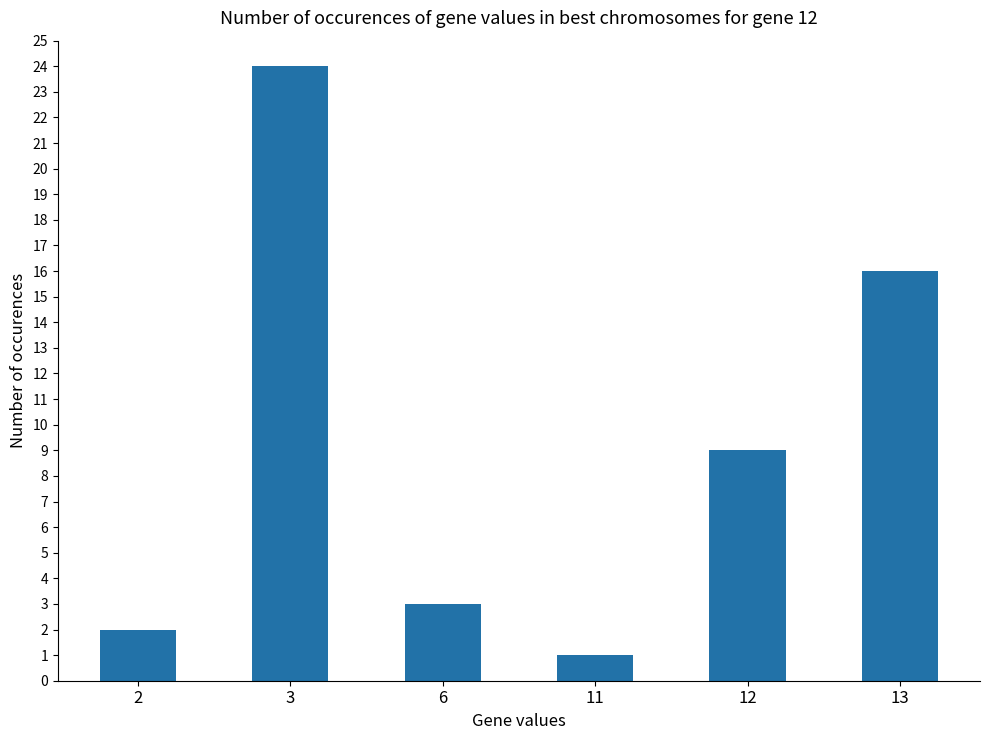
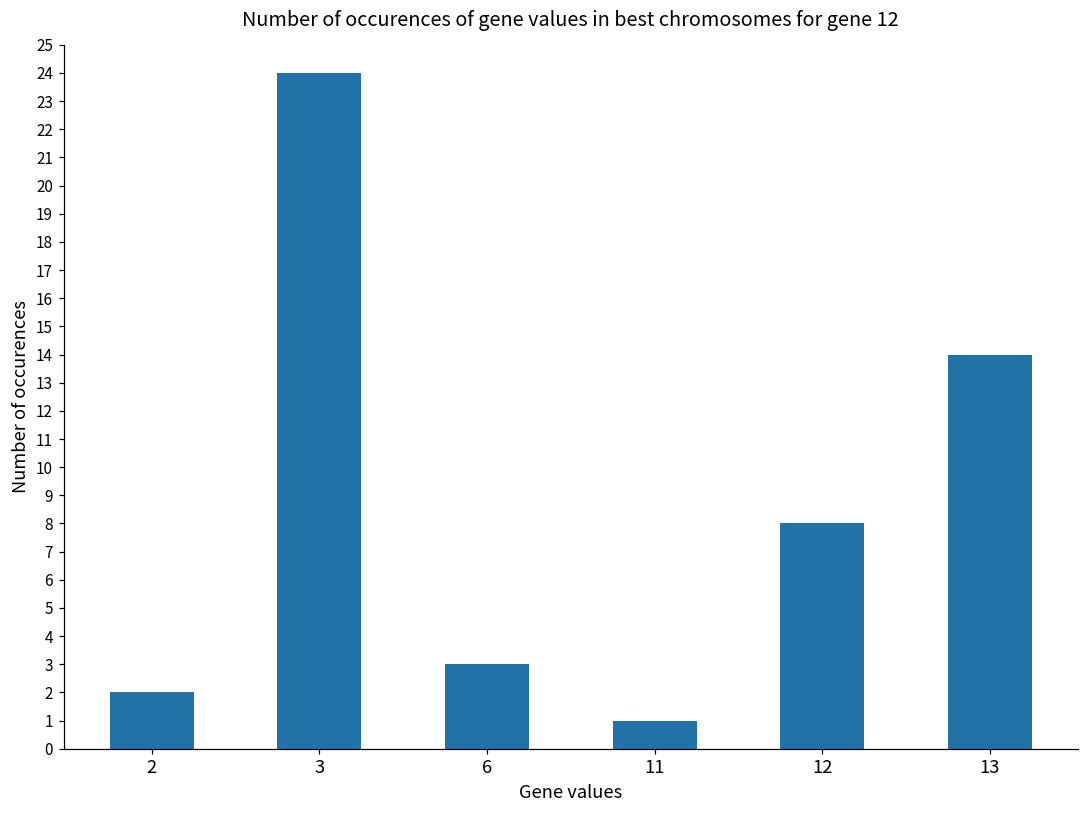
  {
    "2": 2,
    "3": 24,
    "6": 3,
    "11": 1,
-   "12": 9,
-   "13": 16
+   "12": 8,
+   "13": 14
  }
